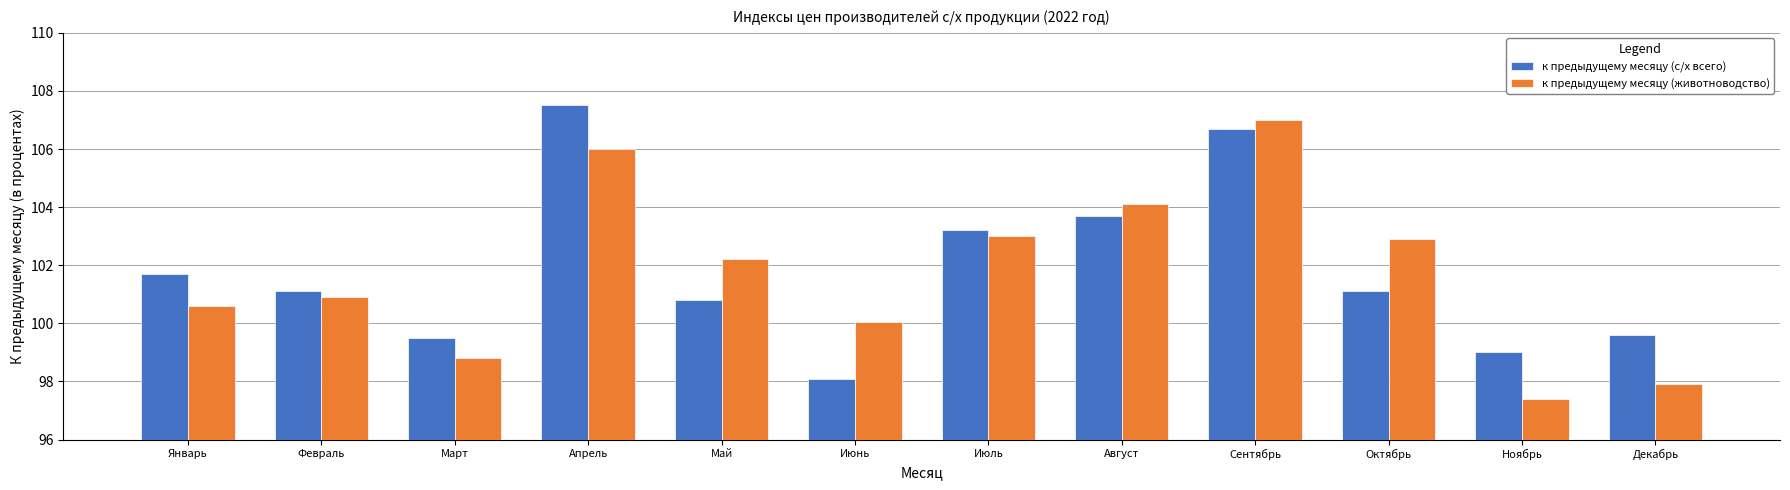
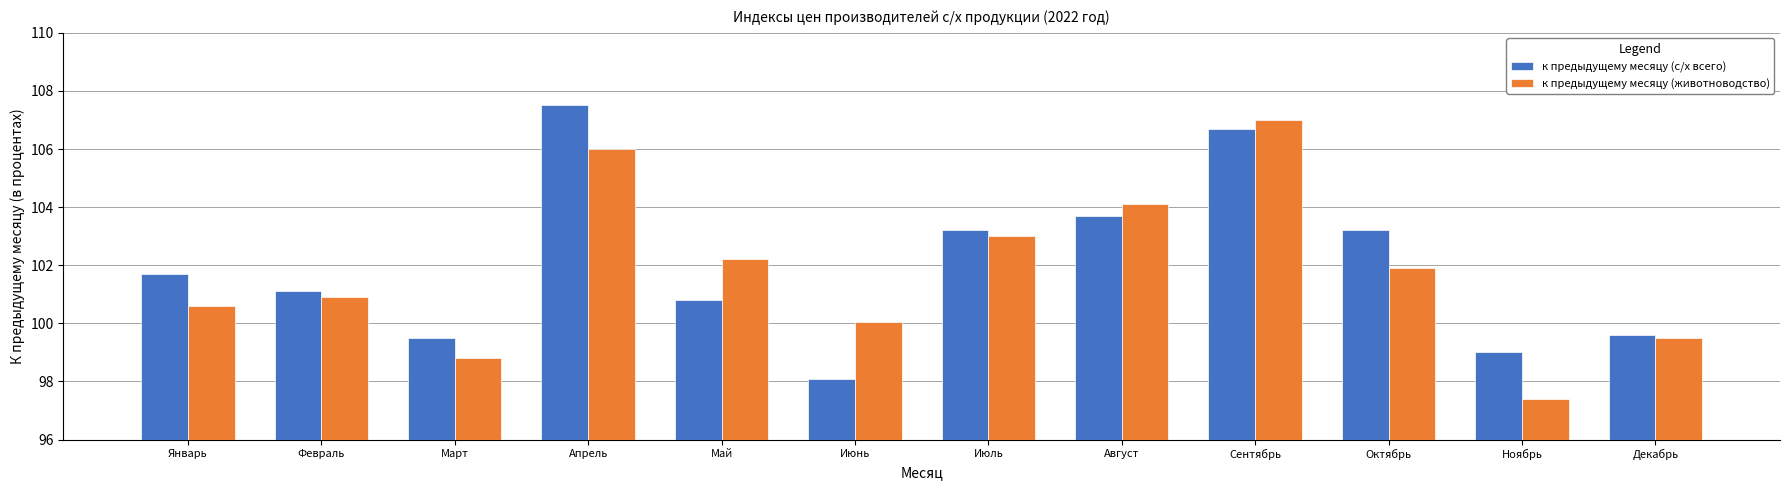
  {
    "к предыдущему месяцу (с/х всего)": {
      "Январь": 101.7,
      "Февраль": 101.1,
      "Март": 99.5,
      "Апрель": 107.5,
      "Май": 100.8,
      "Июнь": 98.1,
      "Июль": 103.2,
      "Август": 103.7,
      "Сентябрь": 106.7,
-     "Октябрь": 101.1,
+     "Октябрь": 103.2,
      "Ноябрь": 99.0,
      "Декабрь": 99.6
    },
    "к предыдущему месяцу (животноводство)": {
      "Январь": 100.6,
      "Февраль": 100.9,
      "Март": 98.8,
      "Апрель": 106.0,
      "Май": 102.2,
      "Июнь": 100.0,
      "Июль": 103.0,
      "Август": 104.1,
      "Сентябрь": 107.0,
-     "Октябрь": 102.9,
+     "Октябрь": 101.9,
      "Ноябрь": 97.4,
-     "Декабрь": 97.9
+     "Декабрь": 99.5
    }
  }
